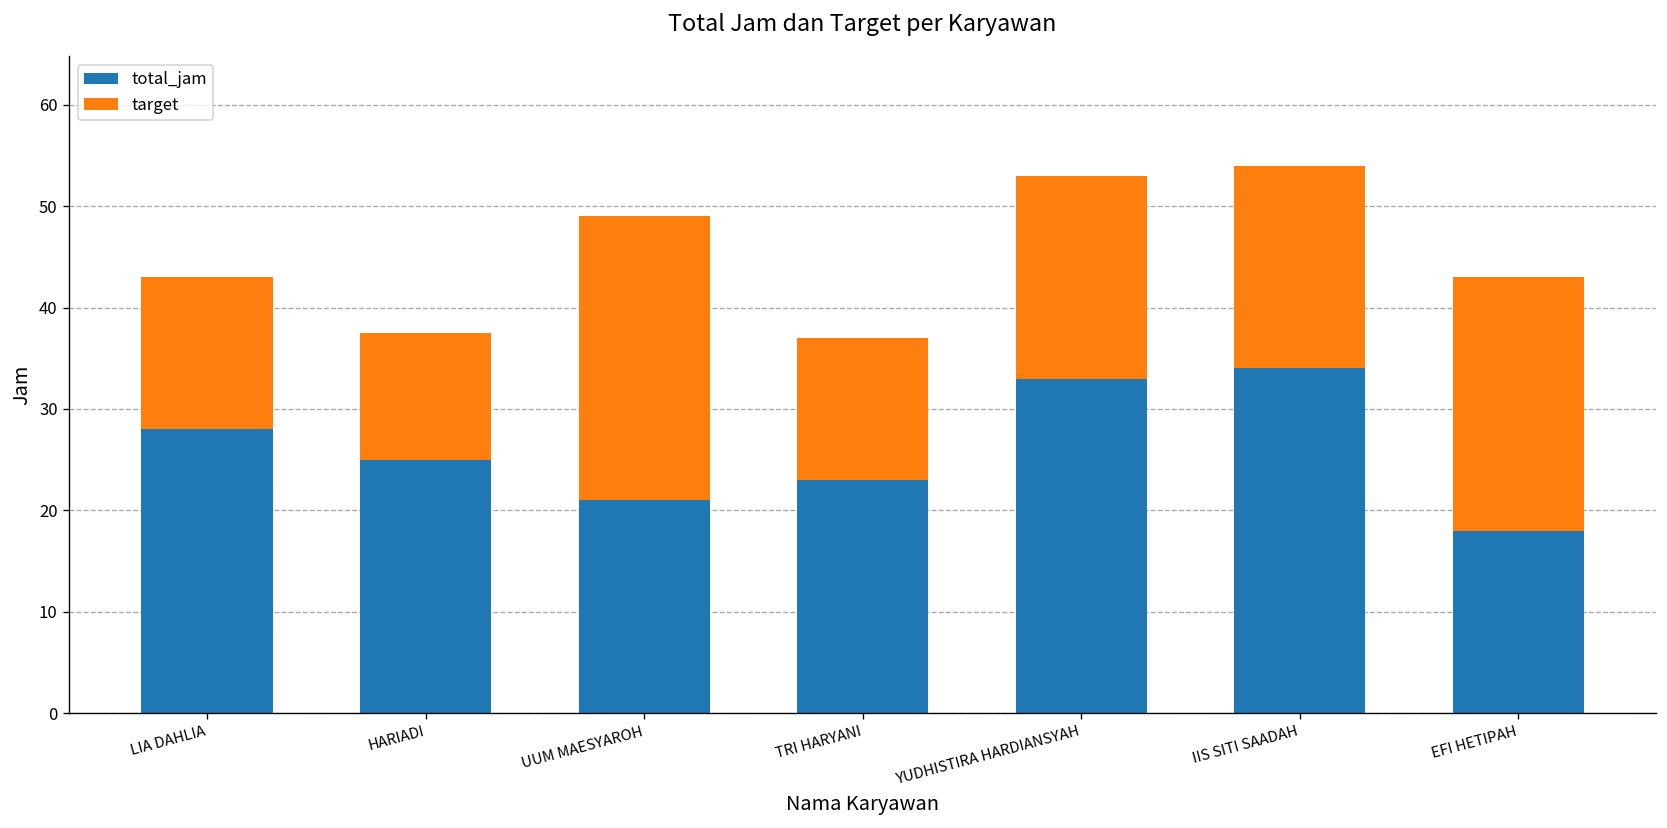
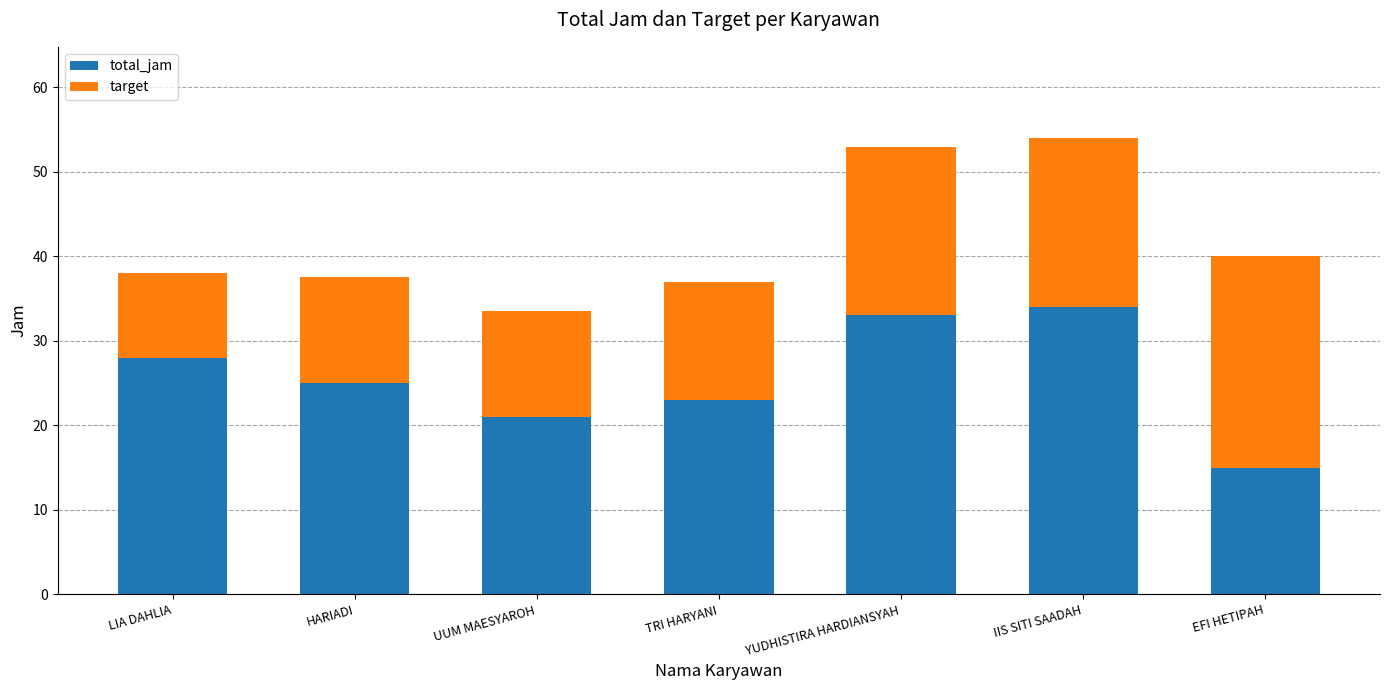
  {
    "total_jam": {
      "LIA DAHLIA": 28,
      "HARIADI": 25,
      "UUM MAESYAROH": 21,
      "TRI HARYANI": 23,
      "YUDHISTIRA HARDIANSYAH": 33,
      "IIS SITI SAADAH": 34,
-     "EFI HETIPAH": 18
+     "EFI HETIPAH": 15
    },
    "target": {
-     "LIA DAHLIA": 15,
+     "LIA DAHLIA": 10,
      "HARIADI": 13,
-     "UUM MAESYAROH": 28,
+     "UUM MAESYAROH": 13,
      "TRI HARYANI": 14,
      "YUDHISTIRA HARDIANSYAH": 20,
      "IIS SITI SAADAH": 20,
      "EFI HETIPAH": 25
    }
  }
